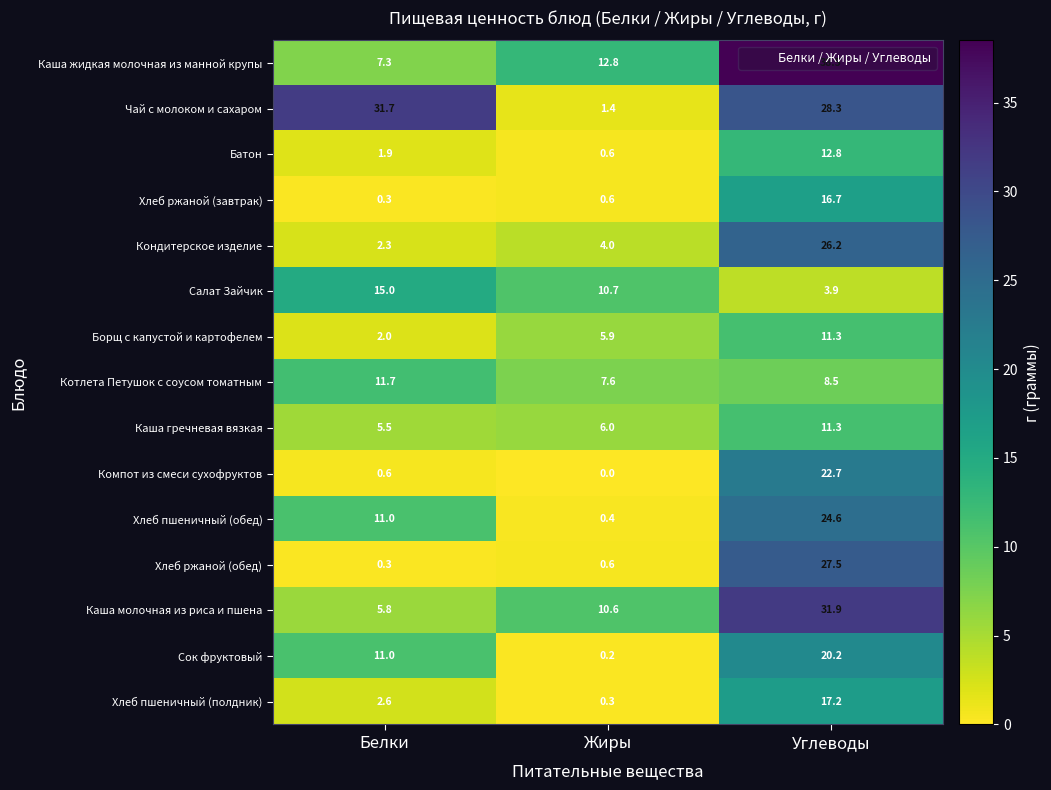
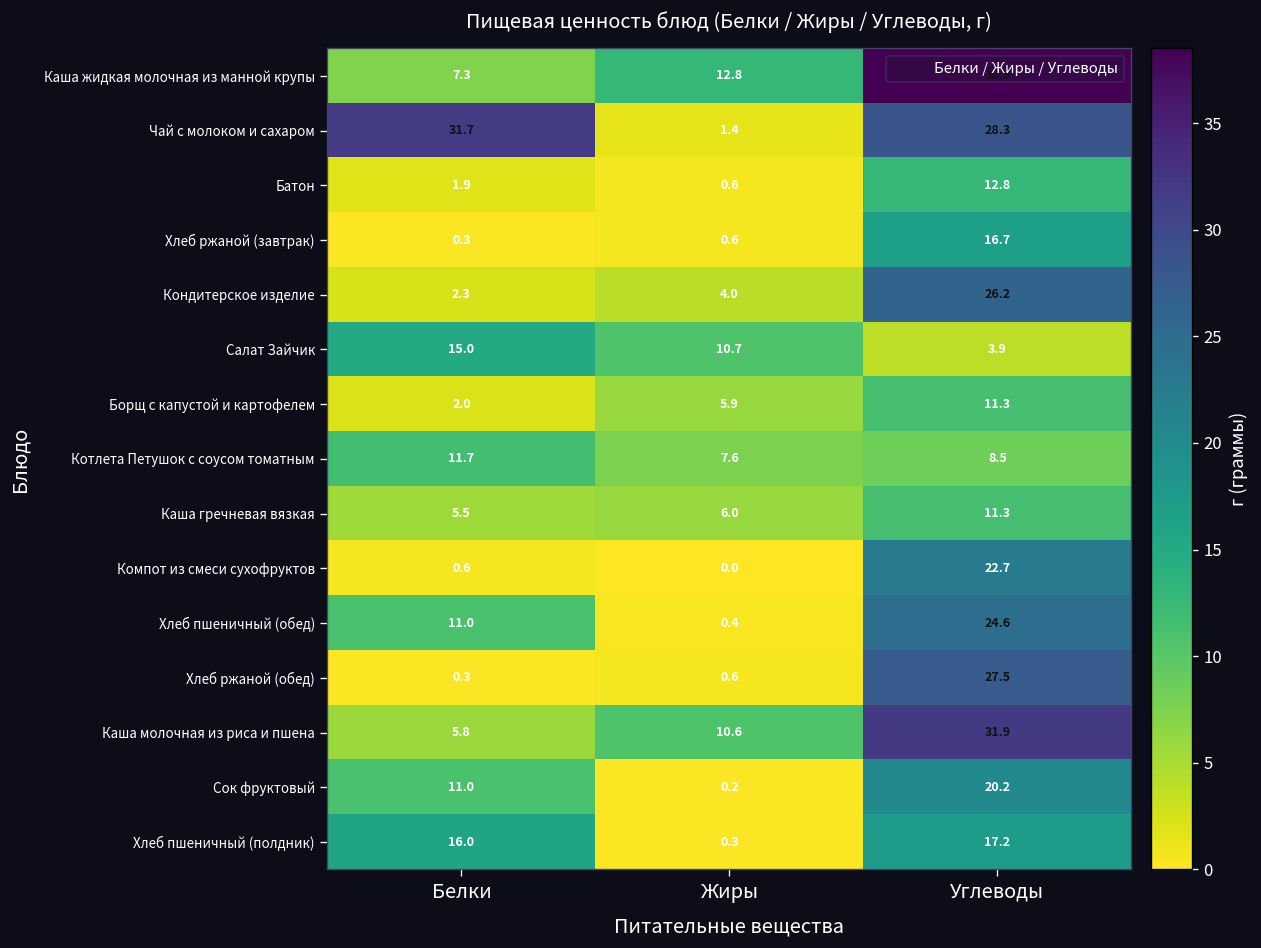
  {
    "Каша жидкая молочная из манной крупы": {
      "Белки": 7.3,
      "Жиры": 12.8
    },
    "Чай с молоком и сахаром": {
      "Белки": 31.7,
      "Жиры": 1.4,
      "Углеводы": 28.3
    },
    "Батон": {
      "Белки": 1.9,
      "Жиры": 0.6,
      "Углеводы": 12.8
    },
    "Хлеб ржаной (завтрак)": {
      "Белки": 0.3,
      "Жиры": 0.6,
      "Углеводы": 16.7
    },
    "Кондитерское изделие": {
      "Белки": 2.3,
      "Жиры": 4.0,
      "Углеводы": 26.2
    },
    "Салат Зайчик": {
      "Белки": 15.0,
      "Жиры": 10.7,
      "Углеводы": 3.9
    },
    "Борщ с капустой и картофелем": {
      "Белки": 2.0,
      "Жиры": 5.9,
      "Углеводы": 11.3
    },
    "Котлета Петушок с соусом томатным": {
      "Белки": 11.7,
      "Жиры": 7.6,
      "Углеводы": 8.5
    },
    "Каша гречневая вязкая": {
      "Белки": 5.5,
      "Жиры": 6.0,
      "Углеводы": 11.3
    },
    "Компот из смеси сухофруктов": {
      "Белки": 0.6,
      "Жиры": 0.0,
      "Углеводы": 22.7
    },
    "Хлеб пшеничный (обед)": {
      "Белки": 11.0,
      "Жиры": 0.4,
      "Углеводы": 24.6
    },
    "Хлеб ржаной (обед)": {
      "Белки": 0.3,
      "Жиры": 0.6,
      "Углеводы": 27.5
    },
    "Каша молочная из риса и пшена": {
      "Белки": 5.8,
      "Жиры": 10.6,
      "Углеводы": 31.9
    },
    "Сок фруктовый": {
      "Белки": 11.0,
      "Жиры": 0.2,
      "Углеводы": 20.2
    },
    "Хлеб пшеничный (полдник)": {
-     "Белки": 2.6,
+     "Белки": 16.0,
      "Жиры": 0.3,
      "Углеводы": 17.2
    }
  }
